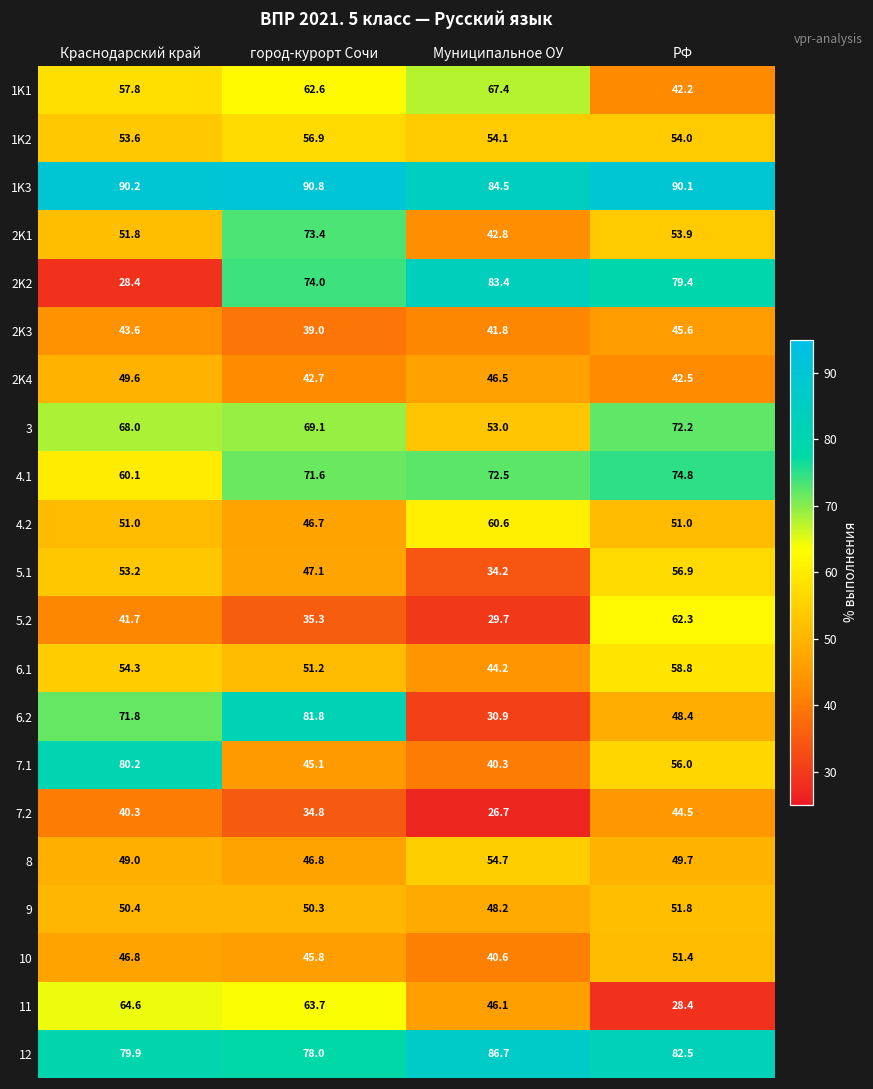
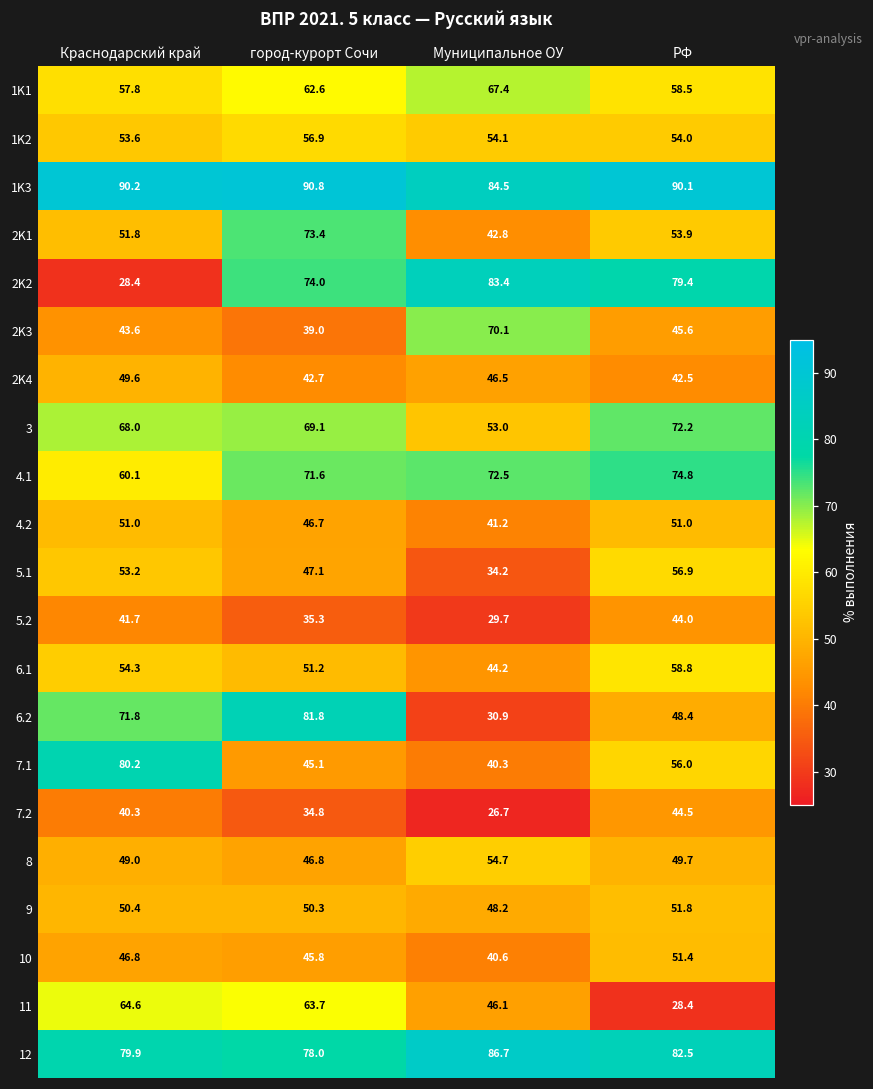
  {
    "1K1": {
      "Краснодарский край": 57.8,
      "город-курорт Сочи": 62.6,
      "Муниципальное ОУ": 67.4,
-     "РФ": 42.2
+     "РФ": 58.5
    },
    "1K2": {
      "Краснодарский край": 53.6,
      "город-курорт Сочи": 56.9,
      "Муниципальное ОУ": 54.1,
      "РФ": 54.0
    },
    "1K3": {
      "Краснодарский край": 90.2,
      "город-курорт Сочи": 90.8,
      "Муниципальное ОУ": 84.5,
      "РФ": 90.1
    },
    "2K1": {
      "Краснодарский край": 51.8,
      "город-курорт Сочи": 73.4,
      "Муниципальное ОУ": 42.8,
      "РФ": 53.9
    },
    "2K2": {
      "Краснодарский край": 28.4,
      "город-курорт Сочи": 74.0,
      "Муниципальное ОУ": 83.4,
      "РФ": 79.4
    },
    "2K3": {
      "Краснодарский край": 43.6,
      "город-курорт Сочи": 39.0,
-     "Муниципальное ОУ": 41.8,
+     "Муниципальное ОУ": 70.1,
      "РФ": 45.6
    },
    "2K4": {
      "Краснодарский край": 49.6,
      "город-курорт Сочи": 42.7,
      "Муниципальное ОУ": 46.5,
      "РФ": 42.5
    },
    "3": {
      "Краснодарский край": 68.0,
      "город-курорт Сочи": 69.1,
      "Муниципальное ОУ": 53.0,
      "РФ": 72.2
    },
    "4.1": {
      "Краснодарский край": 60.1,
      "город-курорт Сочи": 71.6,
      "Муниципальное ОУ": 72.5,
      "РФ": 74.8
    },
    "4.2": {
      "Краснодарский край": 51.0,
      "город-курорт Сочи": 46.7,
-     "Муниципальное ОУ": 60.6,
+     "Муниципальное ОУ": 41.2,
      "РФ": 51.0
    },
    "5.1": {
      "Краснодарский край": 53.2,
      "город-курорт Сочи": 47.1,
      "Муниципальное ОУ": 34.2,
      "РФ": 56.9
    },
    "5.2": {
      "Краснодарский край": 41.7,
      "город-курорт Сочи": 35.3,
      "Муниципальное ОУ": 29.7,
-     "РФ": 62.3
+     "РФ": 44.0
    },
    "6.1": {
      "Краснодарский край": 54.3,
      "город-курорт Сочи": 51.2,
      "Муниципальное ОУ": 44.2,
      "РФ": 58.8
    },
    "6.2": {
      "Краснодарский край": 71.8,
      "город-курорт Сочи": 81.8,
      "Муниципальное ОУ": 30.9,
      "РФ": 48.4
    },
    "7.1": {
      "Краснодарский край": 80.2,
      "город-курорт Сочи": 45.1,
      "Муниципальное ОУ": 40.3,
      "РФ": 56.0
    },
    "7.2": {
      "Краснодарский край": 40.3,
      "город-курорт Сочи": 34.8,
      "Муниципальное ОУ": 26.7,
      "РФ": 44.5
    },
    "8": {
      "Краснодарский край": 49.0,
      "город-курорт Сочи": 46.8,
      "Муниципальное ОУ": 54.7,
      "РФ": 49.7
    },
    "9": {
      "Краснодарский край": 50.4,
      "город-курорт Сочи": 50.3,
      "Муниципальное ОУ": 48.2,
      "РФ": 51.8
    },
    "10": {
      "Краснодарский край": 46.8,
      "город-курорт Сочи": 45.8,
      "Муниципальное ОУ": 40.6,
      "РФ": 51.4
    },
    "11": {
      "Краснодарский край": 64.6,
      "город-курорт Сочи": 63.7,
      "Муниципальное ОУ": 46.1,
      "РФ": 28.4
    },
    "12": {
      "Краснодарский край": 79.9,
      "город-курорт Сочи": 78.0,
      "Муниципальное ОУ": 86.7,
      "РФ": 82.5
    }
  }
